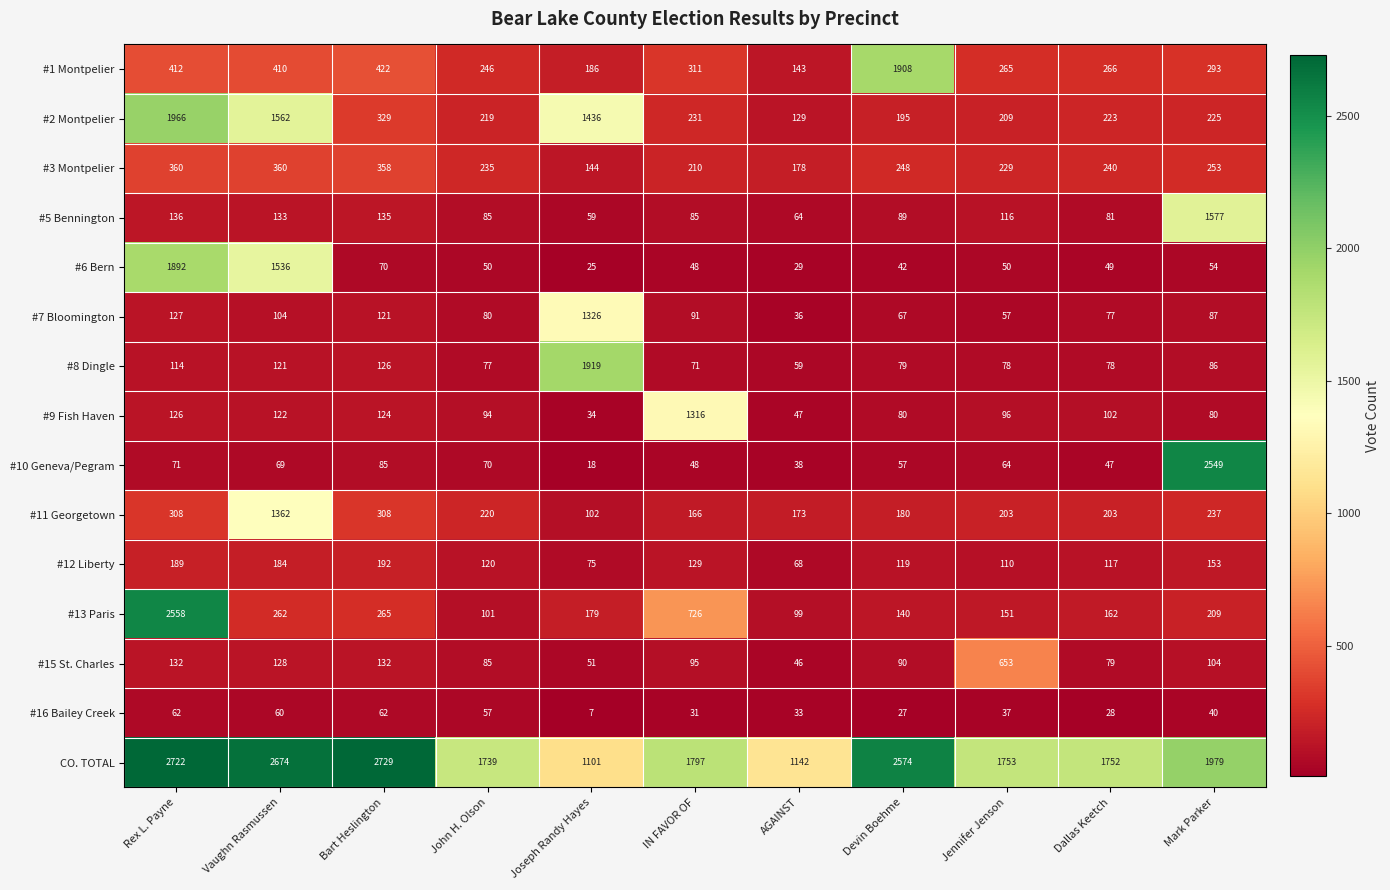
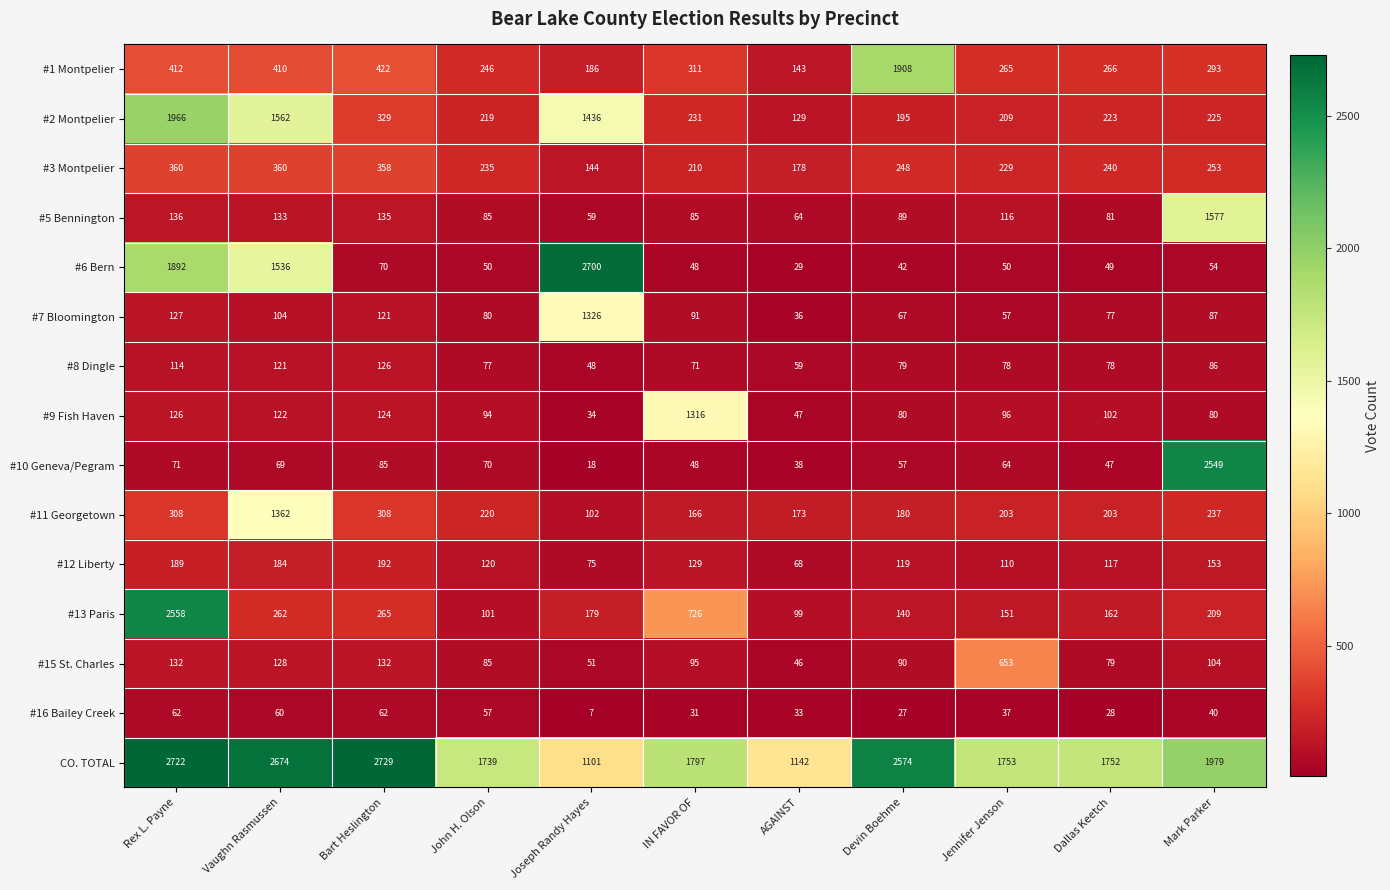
  {
    "#1 Montpelier": {
      "Rex L. Payne": 412,
      "Vaughn Rasmussen": 410,
      "Bart Heslington": 422,
      "John H. Olson": 246,
      "Joseph Randy Hayes": 186,
      "IN FAVOR OF": 311,
      "AGAINST": 143,
      "Devin Boehme": 1908,
      "Jennifer Jenson": 265,
      "Dallas Keetch": 266,
      "Mark Parker": 293
    },
    "#2 Montpelier": {
      "Rex L. Payne": 1966,
      "Vaughn Rasmussen": 1562,
      "Bart Heslington": 329,
      "John H. Olson": 219,
      "Joseph Randy Hayes": 1436,
      "IN FAVOR OF": 231,
      "AGAINST": 129,
      "Devin Boehme": 195,
      "Jennifer Jenson": 209,
      "Dallas Keetch": 223,
      "Mark Parker": 225
    },
    "#3 Montpelier": {
      "Rex L. Payne": 360,
      "Vaughn Rasmussen": 360,
      "Bart Heslington": 358,
      "John H. Olson": 235,
      "Joseph Randy Hayes": 144,
      "IN FAVOR OF": 210,
      "AGAINST": 178,
      "Devin Boehme": 248,
      "Jennifer Jenson": 229,
      "Dallas Keetch": 240,
      "Mark Parker": 253
    },
    "#5 Bennington": {
      "Rex L. Payne": 136,
      "Vaughn Rasmussen": 133,
      "Bart Heslington": 135,
      "John H. Olson": 85,
      "Joseph Randy Hayes": 59,
      "IN FAVOR OF": 85,
      "AGAINST": 64,
      "Devin Boehme": 89,
      "Jennifer Jenson": 116,
      "Dallas Keetch": 81,
      "Mark Parker": 1577
    },
    "#6 Bern": {
      "Rex L. Payne": 1892,
      "Vaughn Rasmussen": 1536,
      "Bart Heslington": 70,
      "John H. Olson": 50,
-     "Joseph Randy Hayes": 25,
+     "Joseph Randy Hayes": 2700,
      "IN FAVOR OF": 48,
      "AGAINST": 29,
      "Devin Boehme": 42,
      "Jennifer Jenson": 50,
      "Dallas Keetch": 49,
      "Mark Parker": 54
    },
    "#7 Bloomington": {
      "Rex L. Payne": 127,
      "Vaughn Rasmussen": 104,
      "Bart Heslington": 121,
      "John H. Olson": 80,
      "Joseph Randy Hayes": 1326,
      "IN FAVOR OF": 91,
      "AGAINST": 36,
      "Devin Boehme": 67,
      "Jennifer Jenson": 57,
      "Dallas Keetch": 77,
      "Mark Parker": 87
    },
    "#8 Dingle": {
      "Rex L. Payne": 114,
      "Vaughn Rasmussen": 121,
      "Bart Heslington": 126,
      "John H. Olson": 77,
-     "Joseph Randy Hayes": 1919,
+     "Joseph Randy Hayes": 48,
      "IN FAVOR OF": 71,
      "AGAINST": 59,
      "Devin Boehme": 79,
      "Jennifer Jenson": 78,
      "Dallas Keetch": 78,
      "Mark Parker": 86
    },
    "#9 Fish Haven": {
      "Rex L. Payne": 126,
      "Vaughn Rasmussen": 122,
      "Bart Heslington": 124,
      "John H. Olson": 94,
      "Joseph Randy Hayes": 34,
      "IN FAVOR OF": 1316,
      "AGAINST": 47,
      "Devin Boehme": 80,
      "Jennifer Jenson": 96,
      "Dallas Keetch": 102,
      "Mark Parker": 80
    },
    "#10 Geneva/Pegram": {
      "Rex L. Payne": 71,
      "Vaughn Rasmussen": 69,
      "Bart Heslington": 85,
      "John H. Olson": 70,
      "Joseph Randy Hayes": 18,
      "IN FAVOR OF": 48,
      "AGAINST": 38,
      "Devin Boehme": 57,
      "Jennifer Jenson": 64,
      "Dallas Keetch": 47,
      "Mark Parker": 2549
    },
    "#11 Georgetown": {
      "Rex L. Payne": 308,
      "Vaughn Rasmussen": 1362,
      "Bart Heslington": 308,
      "John H. Olson": 220,
      "Joseph Randy Hayes": 102,
      "IN FAVOR OF": 166,
      "AGAINST": 173,
      "Devin Boehme": 180,
      "Jennifer Jenson": 203,
      "Dallas Keetch": 203,
      "Mark Parker": 237
    },
    "#12 Liberty": {
      "Rex L. Payne": 189,
      "Vaughn Rasmussen": 184,
      "Bart Heslington": 192,
      "John H. Olson": 120,
      "Joseph Randy Hayes": 75,
      "IN FAVOR OF": 129,
      "AGAINST": 68,
      "Devin Boehme": 119,
      "Jennifer Jenson": 110,
      "Dallas Keetch": 117,
      "Mark Parker": 153
    },
    "#13 Paris": {
      "Rex L. Payne": 2558,
      "Vaughn Rasmussen": 262,
      "Bart Heslington": 265,
      "John H. Olson": 101,
      "Joseph Randy Hayes": 179,
      "IN FAVOR OF": 726,
      "AGAINST": 99,
      "Devin Boehme": 140,
      "Jennifer Jenson": 151,
      "Dallas Keetch": 162,
      "Mark Parker": 209
    },
    "#15 St. Charles": {
      "Rex L. Payne": 132,
      "Vaughn Rasmussen": 128,
      "Bart Heslington": 132,
      "John H. Olson": 85,
      "Joseph Randy Hayes": 51,
      "IN FAVOR OF": 95,
      "AGAINST": 46,
      "Devin Boehme": 90,
      "Jennifer Jenson": 653,
      "Dallas Keetch": 79,
      "Mark Parker": 104
    },
    "#16 Bailey Creek": {
      "Rex L. Payne": 62,
      "Vaughn Rasmussen": 60,
      "Bart Heslington": 62,
      "John H. Olson": 57,
      "Joseph Randy Hayes": 7,
      "IN FAVOR OF": 31,
      "AGAINST": 33,
      "Devin Boehme": 27,
      "Jennifer Jenson": 37,
      "Dallas Keetch": 28,
      "Mark Parker": 40
    },
    "CO. TOTAL": {
      "Rex L. Payne": 2722,
      "Vaughn Rasmussen": 2674,
      "Bart Heslington": 2729,
      "John H. Olson": 1739,
      "Joseph Randy Hayes": 1101,
      "IN FAVOR OF": 1797,
      "AGAINST": 1142,
      "Devin Boehme": 2574,
      "Jennifer Jenson": 1753,
      "Dallas Keetch": 1752,
      "Mark Parker": 1979
    }
  }
